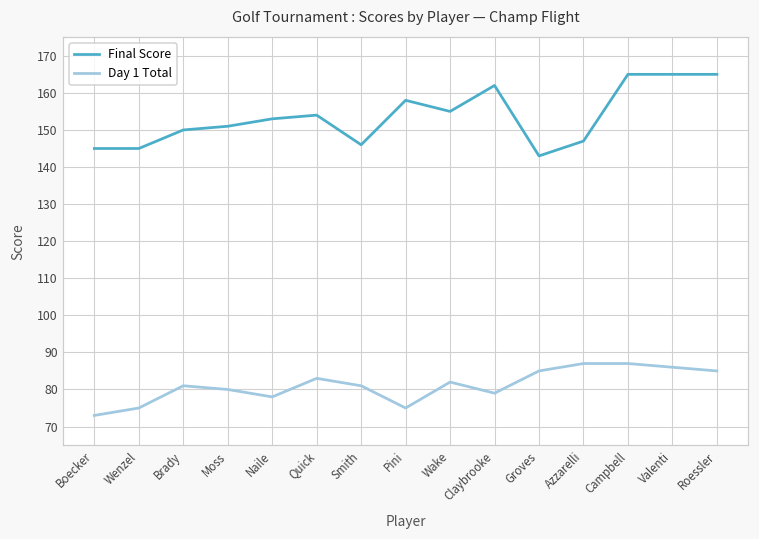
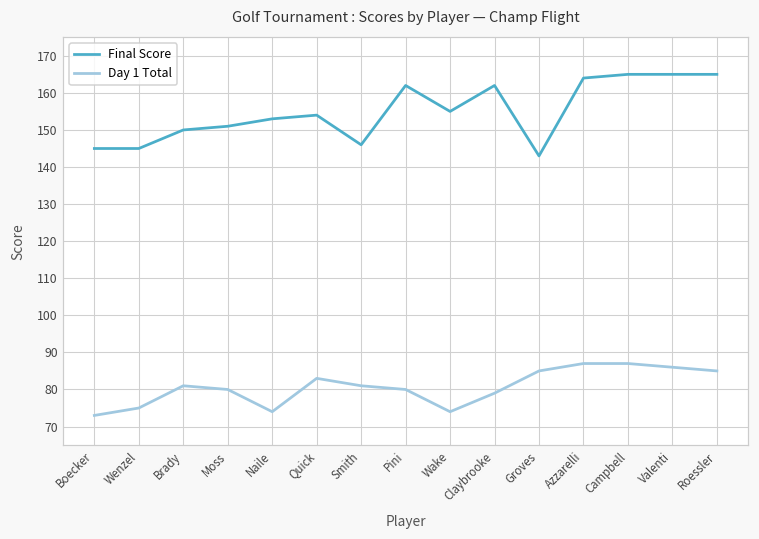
  {
    "Final Score": {
      "Boecker": 145,
      "Wenzel": 145,
      "Brady": 150,
      "Moss": 151,
      "Naile": 153,
      "Quick": 154,
      "Smith": 146,
-     "Pini": 158,
+     "Pini": 162,
      "Wake": 155,
      "Claybrooke": 162,
      "Groves": 143,
-     "Azzarelli": 147,
+     "Azzarelli": 164,
      "Campbell": 165,
      "Valenti": 165,
      "Roessler": 165
    },
    "Day 1 Total": {
      "Boecker": 73,
      "Wenzel": 75,
      "Brady": 81,
      "Moss": 80,
-     "Naile": 78,
+     "Naile": 74,
      "Quick": 83,
      "Smith": 81,
-     "Pini": 75,
-     "Wake": 82,
+     "Pini": 80,
+     "Wake": 74,
      "Claybrooke": 79,
      "Groves": 85,
      "Azzarelli": 87,
      "Campbell": 87,
      "Valenti": 86,
      "Roessler": 85
    }
  }
